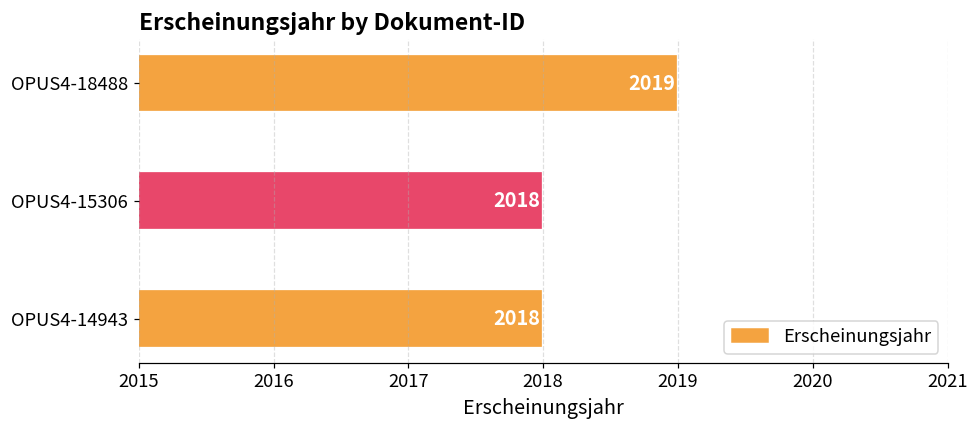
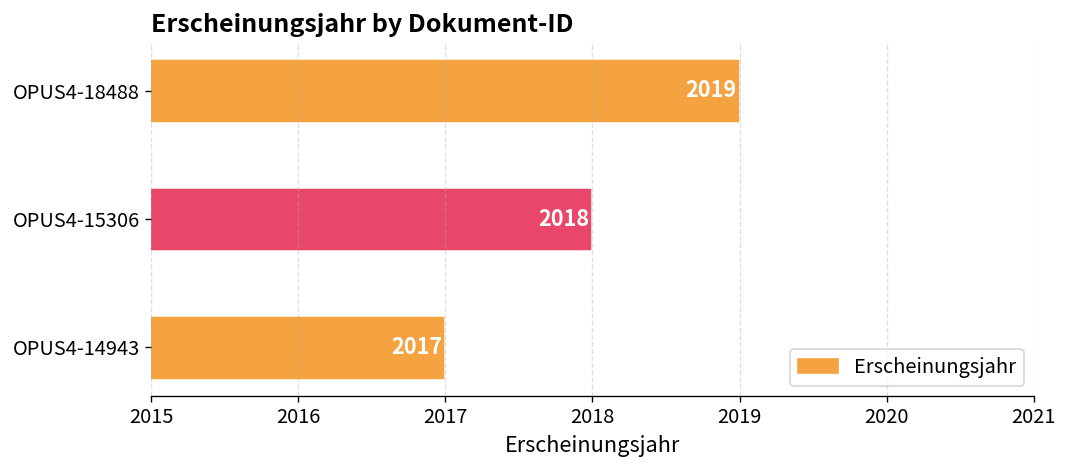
  {
    "OPUS4-18488": 2019,
    "OPUS4-15306": 2018,
-   "OPUS4-14943": 2018
+   "OPUS4-14943": 2017
  }
